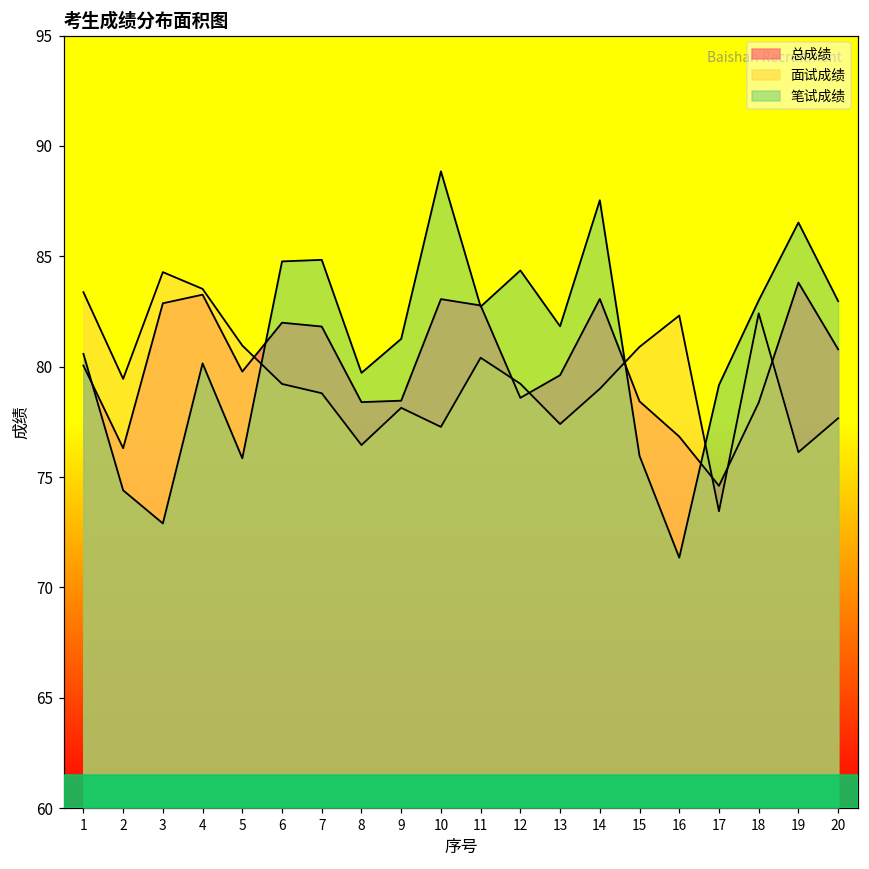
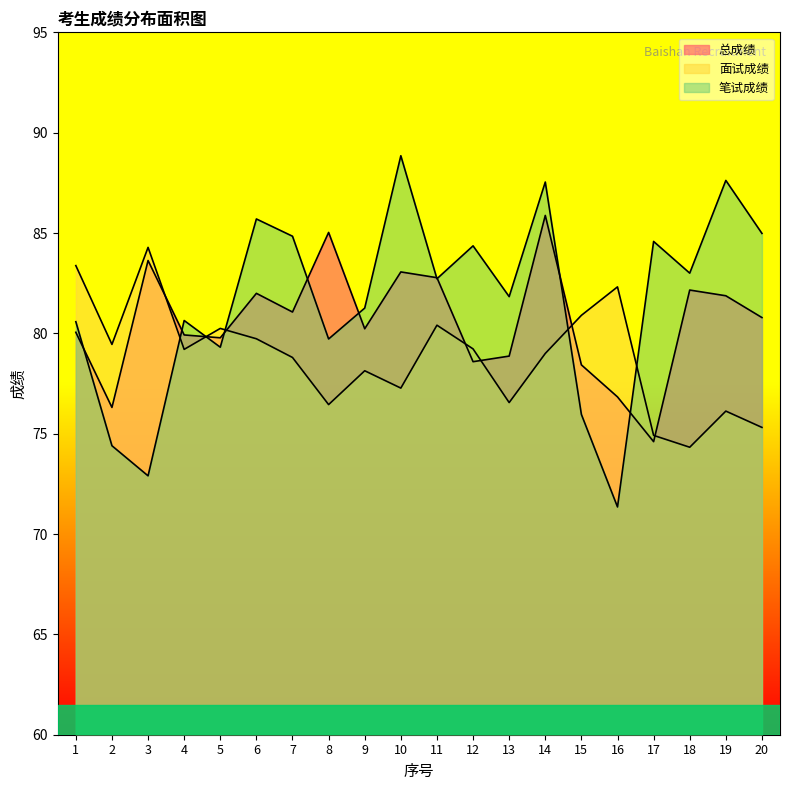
  {
    "总成绩": {
      "1": 80.1,
      "2": 76.3,
-     "3": 82.9,
-     "4": 83.3,
+     "3": 83.6,
+     "4": 79.9,
      "5": 79.8,
      "6": 82.0,
-     "7": 81.8,
-     "8": 78.4,
-     "9": 78.5,
+     "7": 81.1,
+     "8": 85.0,
+     "9": 80.2,
      "10": 83.1,
      "12": 78.6,
-     "13": 79.6,
-     "14": 83.1,
+     "13": 78.9,
+     "14": 85.9,
      "15": 78.4,
      "16": 76.8,
      "17": 74.6,
-     "18": 78.4,
-     "19": 83.8,
+     "18": 82.2,
+     "19": 81.9,
      "20": 80.8
    },
    "面试成绩": {
      "1": 83.4,
      "2": 79.4,
      "3": 84.3,
-     "4": 83.5,
-     "5": 81.0,
-     "6": 79.2,
+     "4": 79.2,
+     "5": 80.2,
+     "6": 79.7,
      "7": 78.8,
      "8": 76.5,
      "9": 78.1,
      "10": 77.3,
      "11": 80.4,
      "12": 79.2,
-     "13": 77.4,
+     "13": 76.6,
      "14": 79.0,
      "15": 80.9,
      "16": 82.3,
-     "17": 73.5,
-     "18": 82.4,
+     "17": 74.9,
+     "18": 74.3,
      "19": 76.1,
-     "20": 77.7
+     "20": 75.3
    },
    "笔试成绩": {
      "1": 80.6,
      "2": 74.4,
      "3": 72.9,
-     "4": 80.2,
-     "5": 75.9,
-     "6": 84.8,
+     "4": 80.6,
+     "5": 79.3,
+     "6": 85.7,
      "7": 84.8,
      "8": 79.7,
      "9": 81.3,
      "10": 88.9,
      "12": 84.4,
      "13": 81.8,
      "14": 87.5,
      "15": 76.0,
      "16": 71.4,
-     "17": 79.2,
+     "17": 84.6,
      "18": 83.0,
-     "19": 86.5,
-     "20": 83.0
+     "19": 87.6,
+     "20": 85.0
    }
  }
